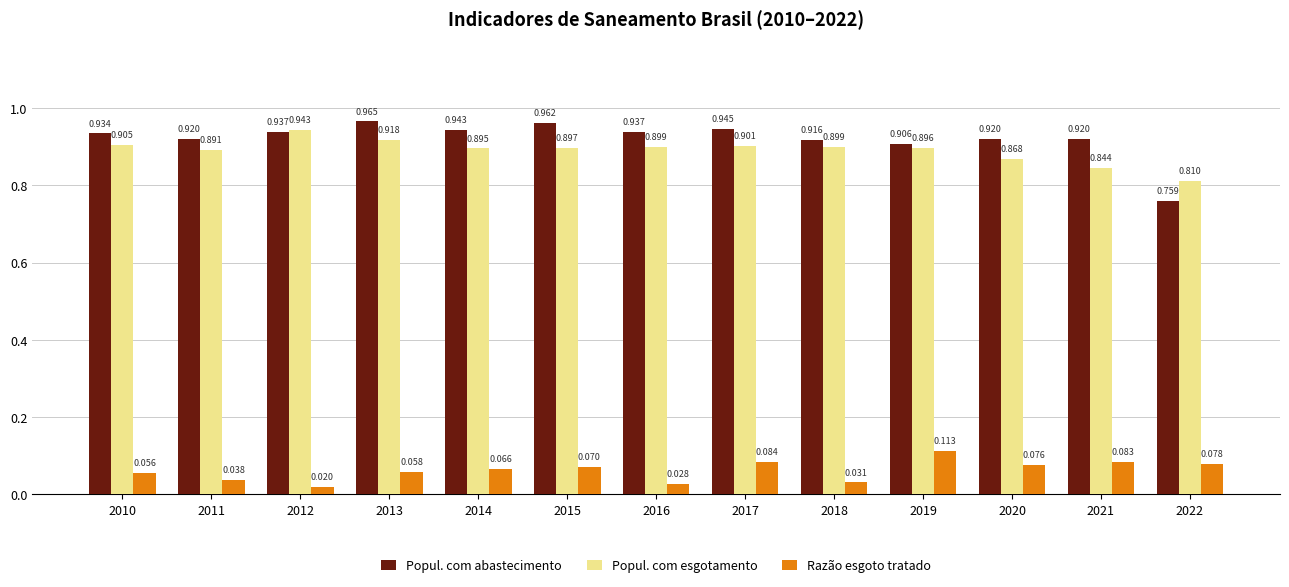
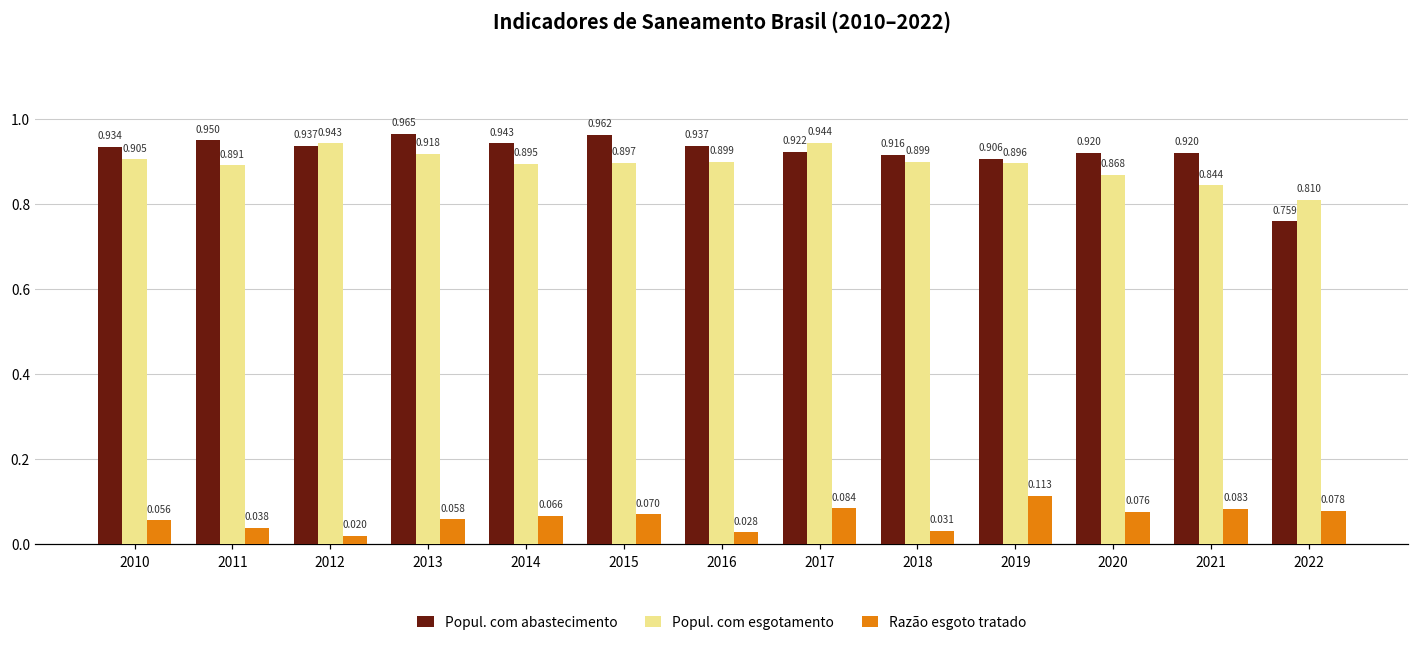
  {
    "Popul. com abastecimento": {
      "2010": 0.934,
-     "2011": 0.920,
+     "2011": 0.950,
      "2012": 0.937,
      "2013": 0.965,
      "2014": 0.943,
      "2015": 0.962,
      "2016": 0.937,
-     "2017": 0.945,
+     "2017": 0.922,
      "2018": 0.916,
      "2019": 0.906,
      "2020": 0.920,
      "2021": 0.920,
      "2022": 0.759
    },
    "Popul. com esgotamento": {
      "2010": 0.905,
      "2011": 0.891,
      "2012": 0.943,
      "2013": 0.918,
      "2014": 0.895,
      "2015": 0.897,
      "2016": 0.899,
-     "2017": 0.901,
+     "2017": 0.944,
      "2018": 0.899,
      "2019": 0.896,
      "2020": 0.868,
      "2021": 0.844,
      "2022": 0.810
    },
    "Razão esgoto tratado": {
      "2010": 0.056,
      "2011": 0.038,
      "2012": 0.020,
      "2013": 0.058,
      "2014": 0.066,
      "2015": 0.070,
      "2016": 0.028,
      "2017": 0.084,
      "2018": 0.031,
      "2019": 0.113,
      "2020": 0.076,
      "2021": 0.083,
      "2022": 0.078
    }
  }
